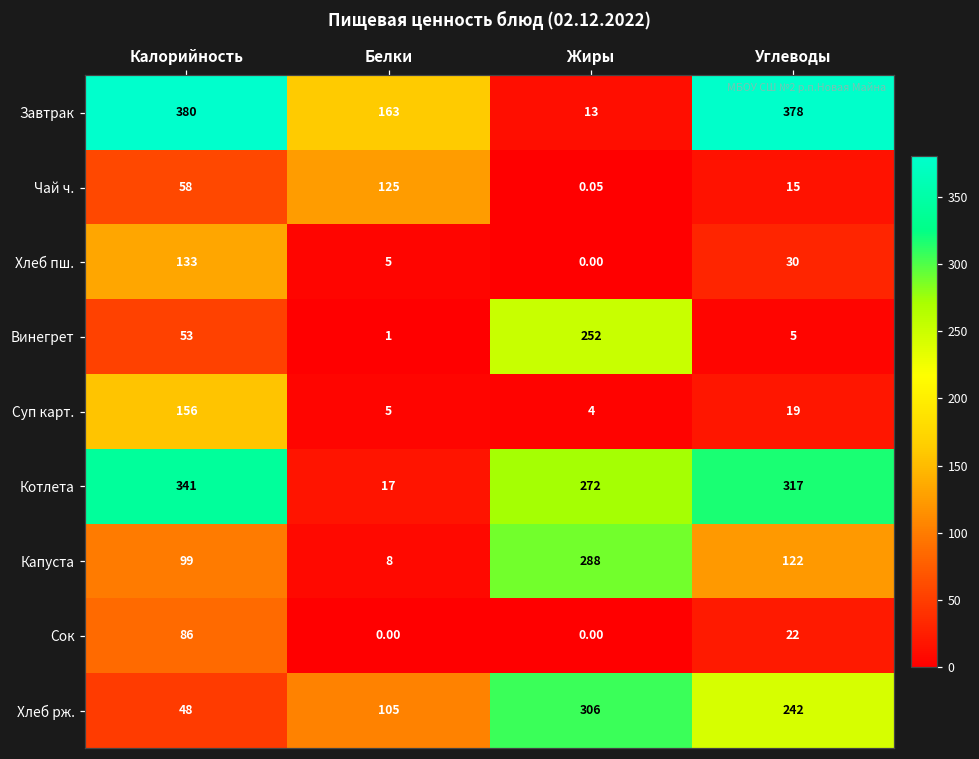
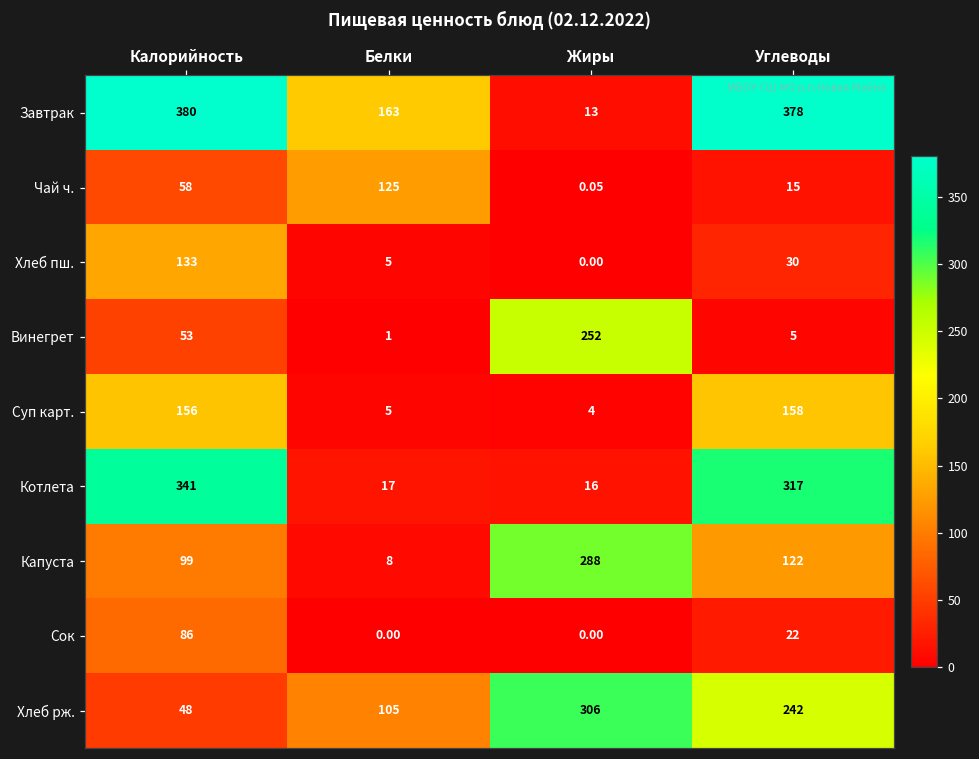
  {
    "Завтрак": {
      "Калорийность": 380,
      "Белки": 163,
      "Жиры": 13
    },
    "Чай ч.": {
      "Калорийность": 58,
      "Белки": 125,
      "Жиры": 0.05,
      "Углеводы": 15
    },
    "Хлеб пш.": {
      "Калорийность": 133,
      "Белки": 5,
      "Жиры": 0.00,
      "Углеводы": 30
    },
    "Винегрет": {
      "Калорийность": 53,
      "Белки": 1,
      "Жиры": 252,
      "Углеводы": 5
    },
    "Суп карт.": {
      "Калорийность": 156,
      "Белки": 5,
      "Жиры": 4,
-     "Углеводы": 19
+     "Углеводы": 158
    },
    "Котлета": {
      "Калорийность": 341,
      "Белки": 17,
-     "Жиры": 272,
+     "Жиры": 16,
      "Углеводы": 317
    },
    "Капуста": {
      "Калорийность": 99,
      "Белки": 8,
      "Жиры": 288,
      "Углеводы": 122
    },
    "Сок": {
      "Калорийность": 86,
      "Белки": 0.00,
      "Жиры": 0.00,
      "Углеводы": 22
    },
    "Хлеб рж.": {
      "Калорийность": 48,
      "Белки": 105,
      "Жиры": 306,
      "Углеводы": 242
    }
  }
